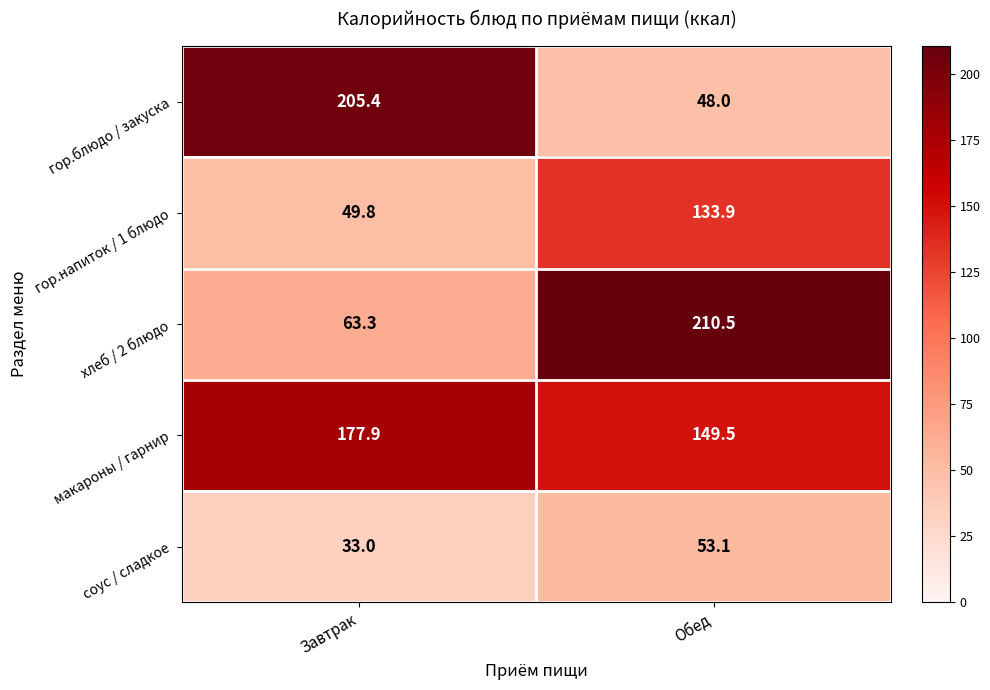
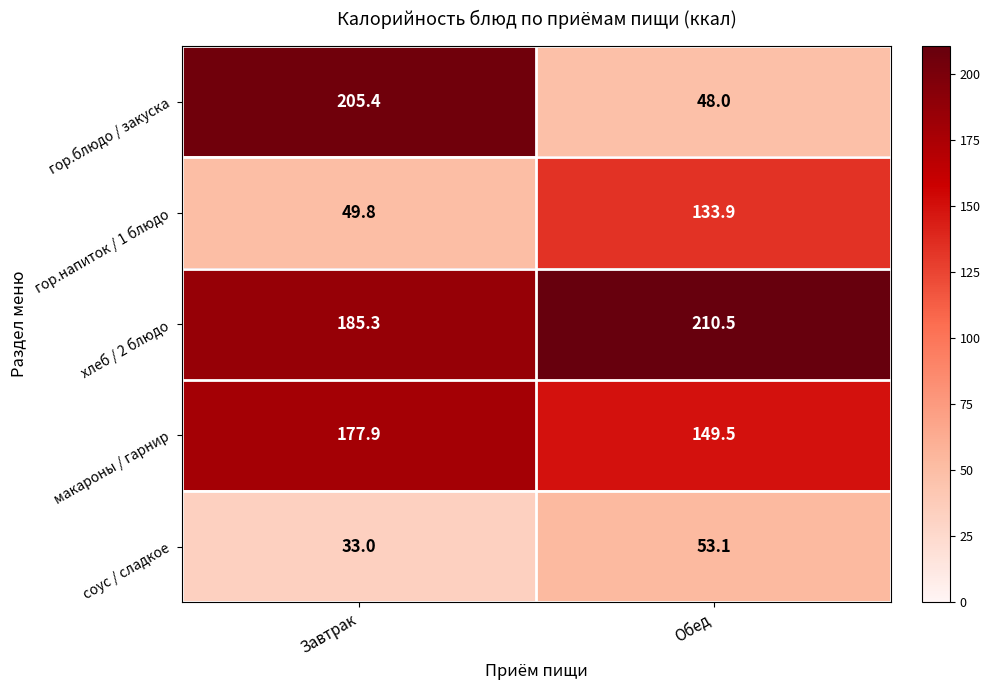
  {
    "гор.блюдо / закуска": {
      "Завтрак": 205.4,
      "Обед": 48.0
    },
    "гор.напиток / 1 блюдо": {
      "Завтрак": 49.8,
      "Обед": 133.9
    },
    "хлеб / 2 блюдо": {
-     "Завтрак": 63.3,
+     "Завтрак": 185.3,
      "Обед": 210.5
    },
    "макароны / гарнир": {
      "Завтрак": 177.9,
      "Обед": 149.5
    },
    "соус / сладкое": {
      "Завтрак": 33.0,
      "Обед": 53.1
    }
  }
